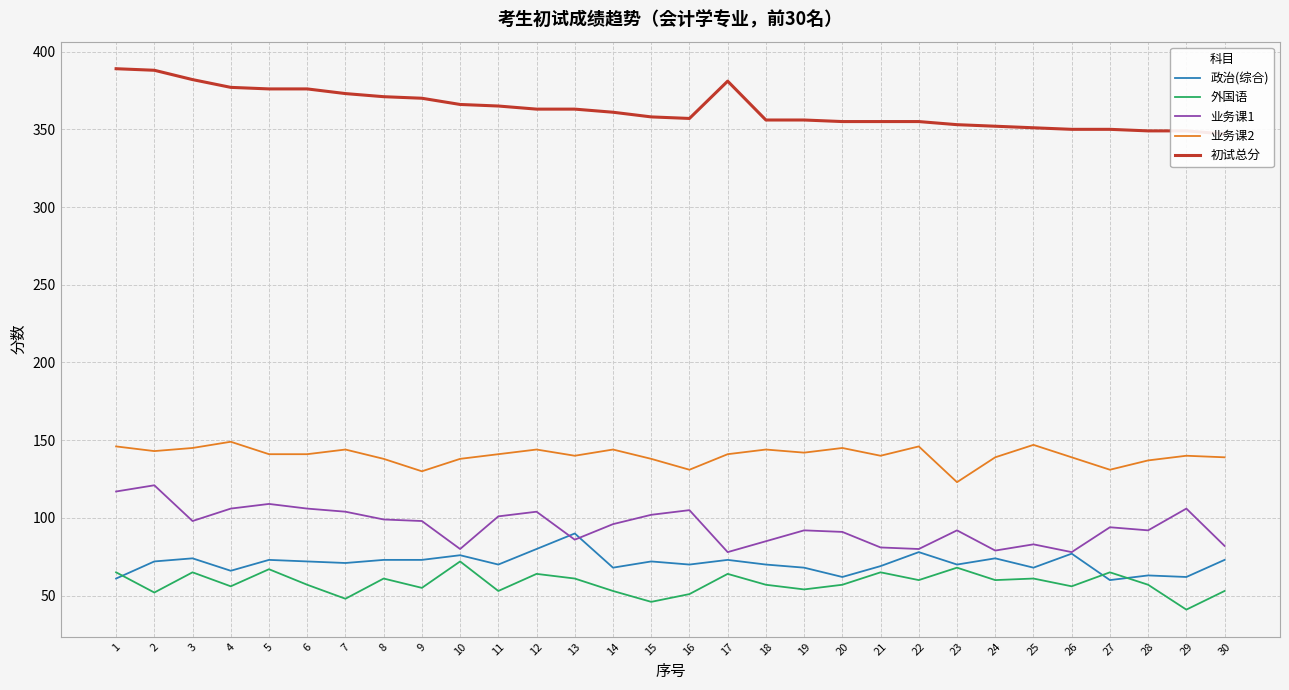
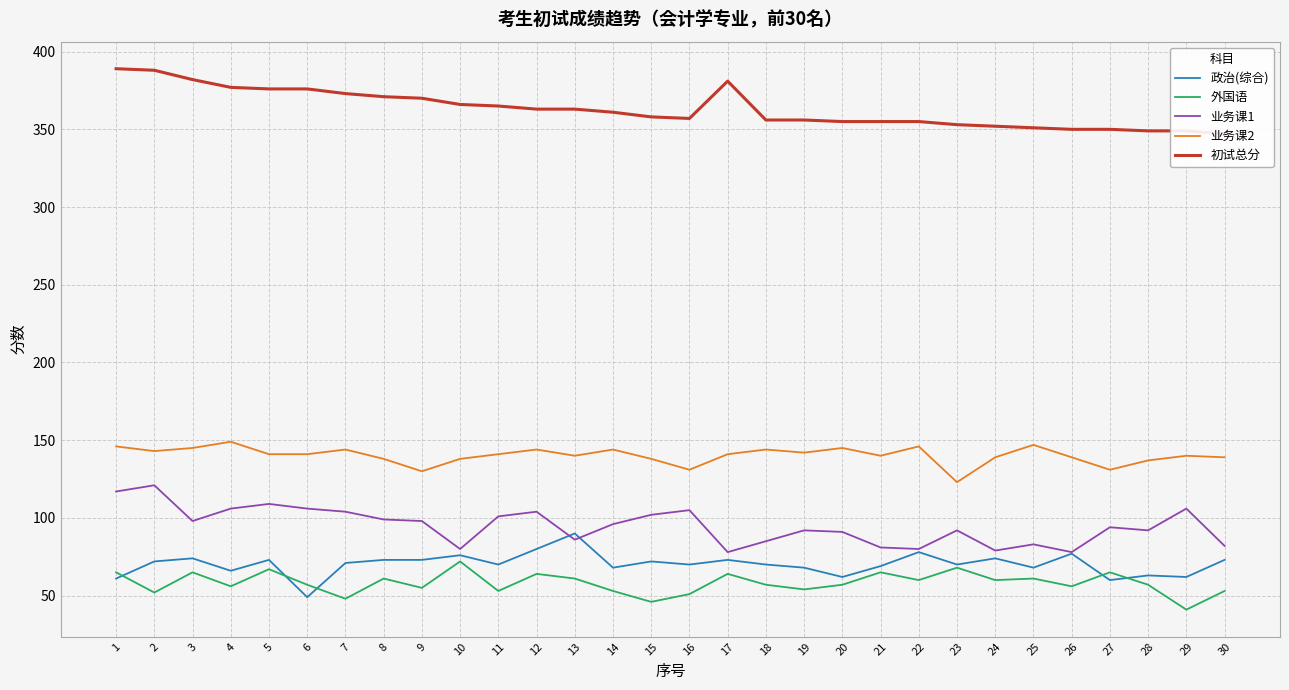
  {
    "政治(综合)": {
      "1": 61,
      "2": 72,
      "3": 74,
      "4": 66,
      "5": 73,
-     "6": 72,
+     "6": 49,
      "7": 71,
      "8": 73,
      "9": 73,
      "10": 76,
      "11": 70,
      "12": 80,
      "13": 90,
      "14": 68,
      "15": 72,
      "16": 70,
      "17": 73,
      "18": 70,
      "19": 68,
      "20": 62,
      "21": 69,
      "22": 78,
      "23": 70,
      "24": 74,
      "25": 68,
      "27": 60,
      "28": 63,
      "29": 62,
      "30": 73
    },
    "外国语": {
      "1": 65,
      "2": 52,
      "3": 65,
      "4": 56,
      "5": 67,
      "6": 57,
      "7": 48,
      "8": 61,
      "9": 55,
      "10": 72,
      "11": 53,
      "12": 64,
      "13": 61,
      "14": 53,
      "15": 46,
      "16": 51,
      "17": 64,
      "18": 57,
      "19": 54,
      "20": 57,
      "21": 65,
      "22": 60,
      "23": 68,
      "24": 60,
      "25": 61,
      "26": 56,
      "27": 65,
      "28": 57,
      "29": 41,
      "30": 53
    },
    "业务课1": {
      "1": 117,
      "2": 121,
      "3": 98,
      "4": 106,
      "5": 109,
      "6": 106,
      "7": 104,
      "8": 99,
      "9": 98,
      "10": 80,
      "11": 101,
      "12": 104,
      "13": 86,
      "14": 96,
      "15": 102,
      "16": 105,
      "17": 78,
      "18": 85,
      "19": 92,
      "20": 91,
      "21": 81,
      "22": 80,
      "23": 92,
      "24": 79,
      "25": 83,
      "27": 94,
      "28": 92,
      "29": 106,
      "30": 82
    },
    "业务课2": {
      "1": 146,
      "2": 143,
      "3": 145,
      "4": 149,
      "5": 141,
      "6": 141,
      "7": 144,
      "8": 138,
      "9": 130,
      "10": 138,
      "11": 141,
      "12": 144,
      "13": 140,
      "14": 144,
      "15": 138,
      "16": 131,
      "17": 141,
      "18": 144,
      "19": 142,
      "20": 145,
      "21": 140,
      "22": 146,
      "23": 123,
      "24": 139,
      "25": 147,
      "26": 139,
      "27": 131,
      "28": 137,
      "29": 140,
      "30": 139
    },
    "初试总分": {
      "1": 389,
      "2": 388,
      "3": 382,
      "4": 377,
      "5": 376,
      "6": 376,
      "7": 373,
      "8": 371,
      "9": 370,
      "10": 366,
      "11": 365,
      "12": 363,
      "13": 363,
      "14": 361,
      "15": 358,
      "16": 357,
      "17": 381,
      "18": 356,
      "19": 356,
      "20": 355,
      "21": 355,
      "22": 355,
      "23": 353,
      "24": 352,
      "25": 351,
      "26": 350,
      "27": 350,
      "28": 349
    }
  }
